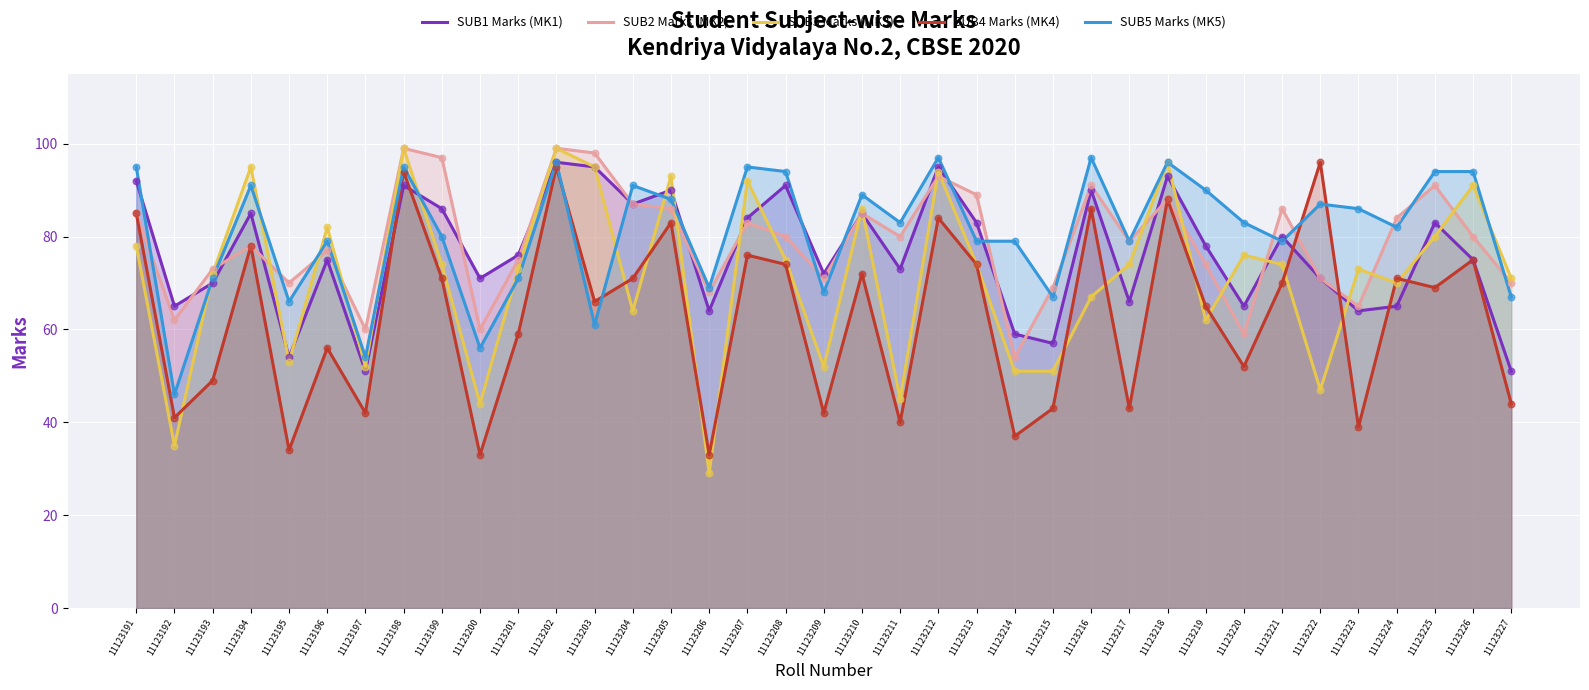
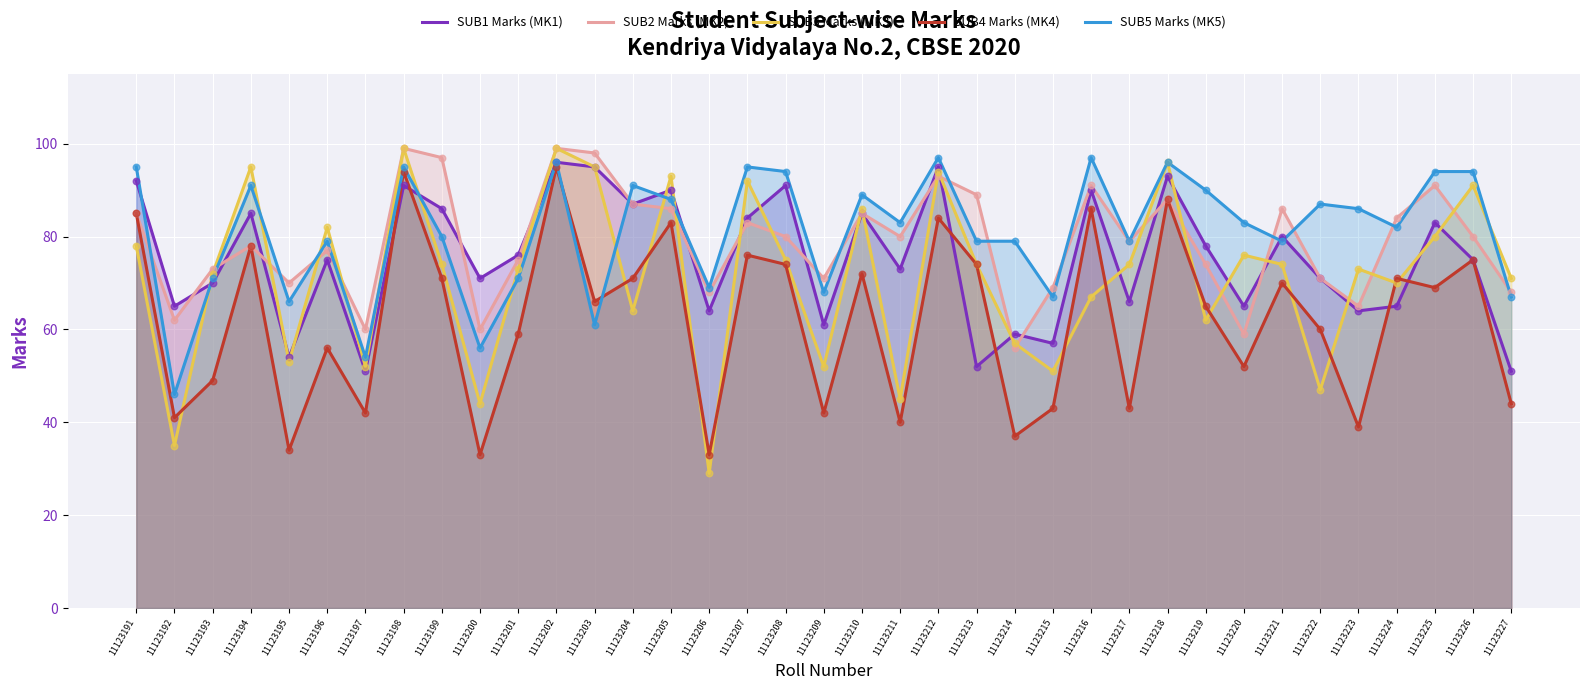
  {
    "SUB1 Marks (MK1)": {
      "11123191": 92,
      "11123192": 65,
      "11123193": 70,
      "11123194": 85,
      "11123195": 54,
      "11123196": 75,
      "11123197": 51,
      "11123198": 91,
      "11123199": 86,
      "11123200": 71,
      "11123201": 76,
      "11123205": 90,
      "11123206": 64,
      "11123207": 84,
      "11123208": 91,
-     "11123209": 72,
+     "11123209": 61,
      "11123211": 73,
      "11123212": 95,
-     "11123213": 83,
+     "11123213": 52,
      "11123214": 59,
      "11123215": 57,
      "11123216": 90,
      "11123217": 66,
      "11123218": 93,
      "11123219": 78,
      "11123220": 65,
      "11123221": 80,
      "11123223": 64,
      "11123224": 65,
      "11123225": 83,
      "11123227": 51
    },
    "SUB2 Marks (MK2)": {
      "11123192": 62,
      "11123193": 73,
      "11123195": 70,
      "11123196": 77,
      "11123197": 60,
      "11123199": 97,
      "11123200": 60,
      "11123201": 75,
      "11123203": 98,
      "11123205": 86,
      "11123206": 68,
      "11123207": 83,
      "11123208": 80,
      "11123209": 71,
      "11123211": 80,
      "11123212": 93,
      "11123213": 89,
-     "11123214": 54,
+     "11123214": 56,
      "11123215": 69,
      "11123216": 91,
      "11123219": 74,
      "11123220": 59,
      "11123221": 86,
      "11123223": 65,
      "11123224": 84,
      "11123225": 91,
      "11123226": 80,
-     "11123227": 70
+     "11123227": 68
    },
    "SUB3 Marks (MK3)": {
      "11123191": 78,
      "11123192": 35,
      "11123193": 72,
      "11123194": 95,
      "11123195": 53,
      "11123196": 82,
      "11123197": 52,
      "11123199": 74,
      "11123200": 44,
      "11123201": 73,
      "11123204": 64,
      "11123205": 93,
      "11123206": 29,
      "11123207": 92,
      "11123208": 75,
      "11123209": 52,
      "11123210": 86,
      "11123211": 45,
      "11123212": 94,
-     "11123214": 51,
+     "11123214": 57,
      "11123215": 51,
      "11123216": 67,
      "11123217": 74,
      "11123219": 62,
      "11123220": 76,
      "11123221": 74,
      "11123222": 47,
      "11123223": 73,
      "11123224": 70,
      "11123225": 80,
      "11123226": 91,
      "11123227": 71
    },
    "SUB4 Marks (MK4)": {
      "11123192": 41,
      "11123193": 49,
      "11123195": 34,
      "11123196": 56,
      "11123197": 42,
      "11123198": 94,
      "11123199": 71,
      "11123200": 33,
      "11123201": 59,
      "11123202": 95,
      "11123203": 66,
      "11123204": 71,
      "11123205": 83,
      "11123206": 33,
      "11123207": 76,
      "11123208": 74,
      "11123209": 42,
      "11123210": 72,
      "11123211": 40,
      "11123212": 84,
      "11123214": 37,
      "11123215": 43,
      "11123216": 86,
      "11123217": 43,
      "11123219": 65,
      "11123220": 52,
      "11123221": 70,
-     "11123222": 96,
+     "11123222": 60,
      "11123223": 39,
      "11123224": 71,
      "11123225": 69,
      "11123227": 44
    },
    "SUB5 Marks (MK5)": {
      "11123191": 95,
      "11123192": 46,
      "11123193": 71,
      "11123194": 91,
      "11123195": 66,
      "11123196": 79,
      "11123197": 54,
      "11123198": 95,
      "11123199": 80,
      "11123200": 56,
      "11123201": 71,
      "11123203": 61,
      "11123204": 91,
      "11123205": 88,
      "11123206": 69,
      "11123207": 95,
      "11123208": 94,
      "11123209": 68,
      "11123210": 89,
      "11123211": 83,
      "11123212": 97,
      "11123213": 79,
      "11123214": 79,
      "11123215": 67,
      "11123216": 97,
      "11123219": 90,
      "11123220": 83,
      "11123221": 79,
      "11123222": 87,
      "11123223": 86,
      "11123224": 82,
      "11123225": 94,
      "11123226": 94,
      "11123227": 67
    }
  }
